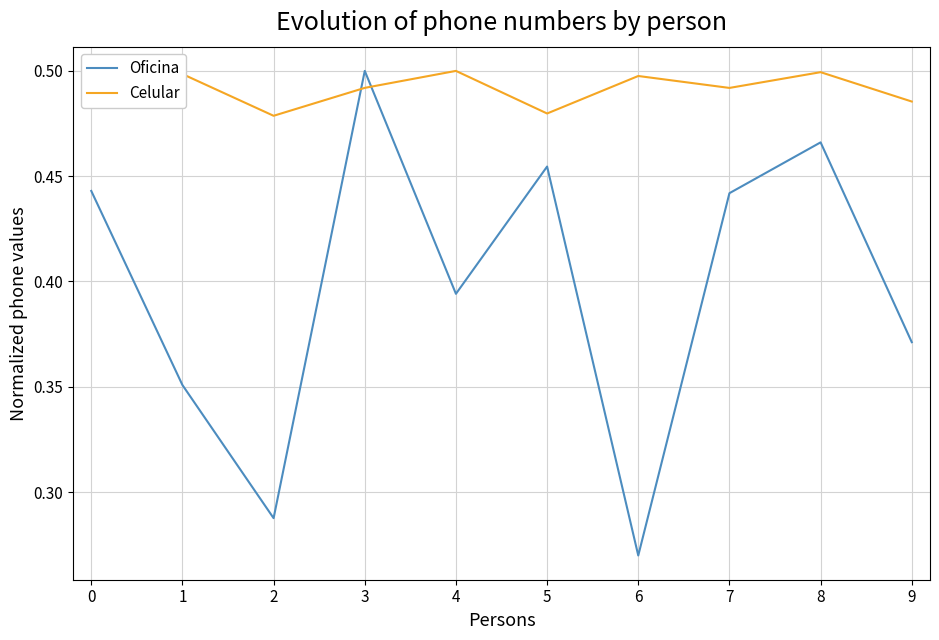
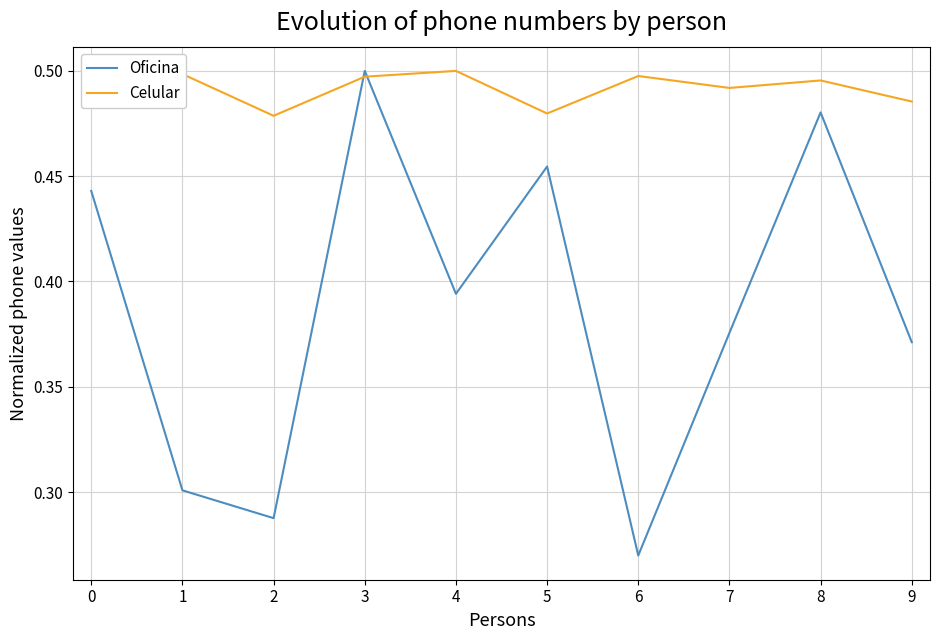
  {
    "Oficina": {
      "0": 0.443,
-     "1": 0.351,
+     "1": 0.301,
      "2": 0.288,
      "3": 0.500,
      "4": 0.394,
      "5": 0.455,
      "6": 0.270,
-     "7": 0.442,
-     "8": 0.466,
+     "7": 0.376,
+     "8": 0.480,
      "9": 0.371
    },
    "Celular": {
      "2": 0.479,
-     "3": 0.492,
+     "3": 0.497,
      "4": 0.500,
      "5": 0.480,
      "6": 0.498,
      "7": 0.492,
-     "8": 0.499,
+     "8": 0.495,
      "9": 0.485
    }
  }
